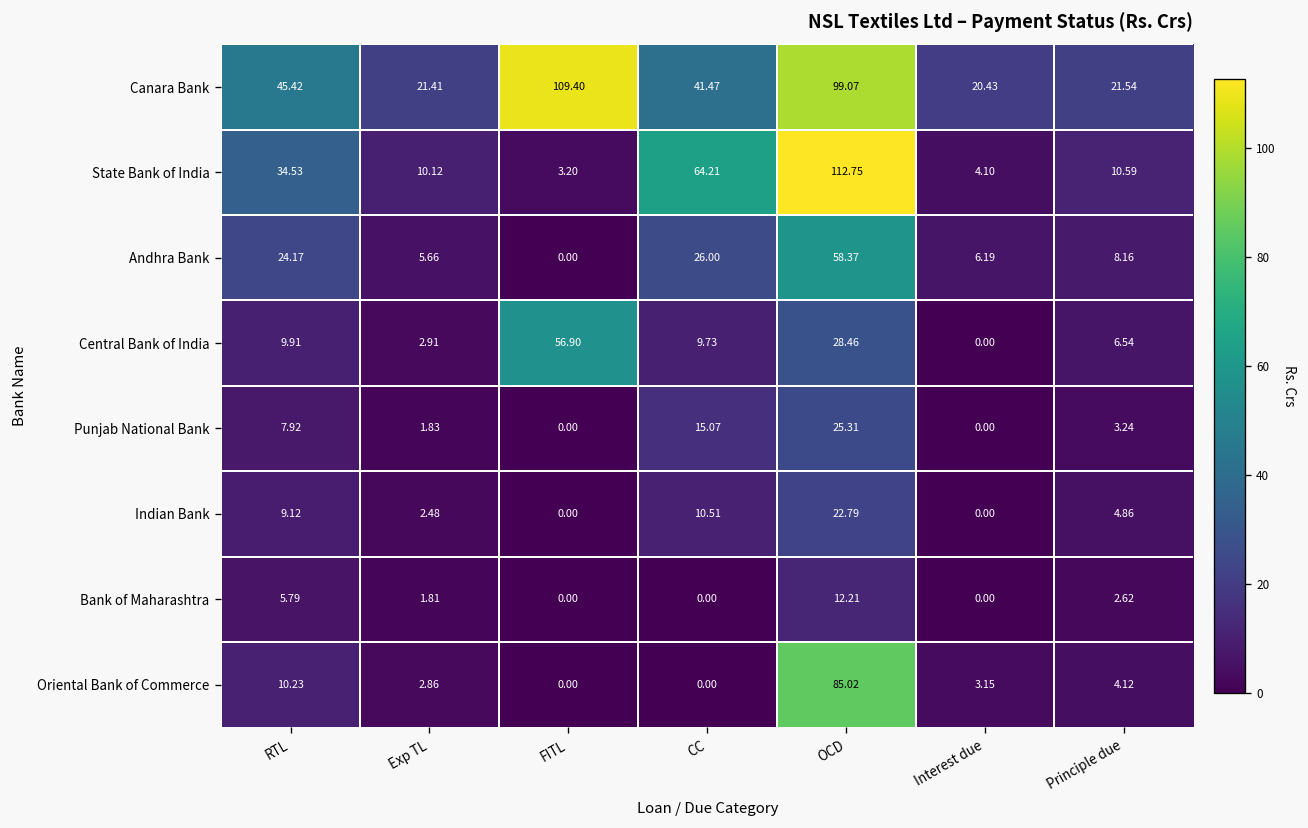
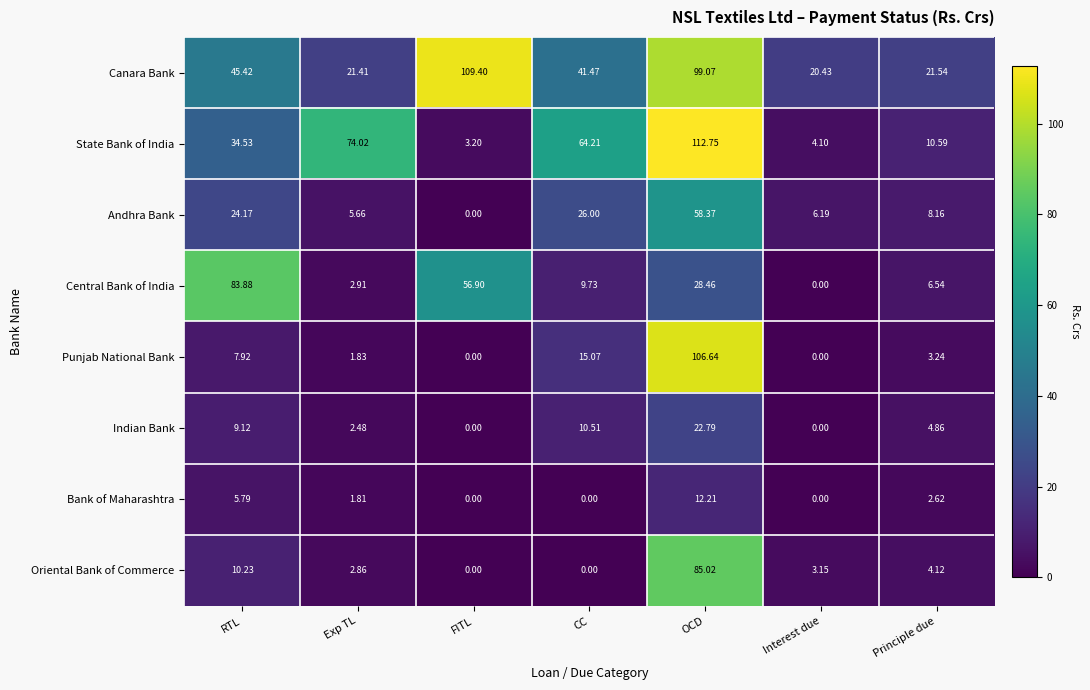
  {
    "Canara Bank": {
      "RTL": 45.42,
      "Exp TL": 21.41,
      "FITL": 109.40,
      "CC": 41.47,
      "OCD": 99.07,
      "Interest due": 20.43,
      "Principle due": 21.54
    },
    "State Bank of India": {
      "RTL": 34.53,
-     "Exp TL": 10.12,
+     "Exp TL": 74.02,
      "FITL": 3.20,
      "CC": 64.21,
      "OCD": 112.75,
      "Interest due": 4.10,
      "Principle due": 10.59
    },
    "Andhra Bank": {
      "RTL": 24.17,
      "Exp TL": 5.66,
      "FITL": 0.00,
      "CC": 26.00,
      "OCD": 58.37,
      "Interest due": 6.19,
      "Principle due": 8.16
    },
    "Central Bank of India": {
-     "RTL": 9.91,
+     "RTL": 83.88,
      "Exp TL": 2.91,
      "FITL": 56.90,
      "CC": 9.73,
      "OCD": 28.46,
      "Interest due": 0.00,
      "Principle due": 6.54
    },
    "Punjab National Bank": {
      "RTL": 7.92,
      "Exp TL": 1.83,
      "FITL": 0.00,
      "CC": 15.07,
-     "OCD": 25.31,
+     "OCD": 106.64,
      "Interest due": 0.00,
      "Principle due": 3.24
    },
    "Indian Bank": {
      "RTL": 9.12,
      "Exp TL": 2.48,
      "FITL": 0.00,
      "CC": 10.51,
      "OCD": 22.79,
      "Interest due": 0.00,
      "Principle due": 4.86
    },
    "Bank of Maharashtra": {
      "RTL": 5.79,
      "Exp TL": 1.81,
      "FITL": 0.00,
      "CC": 0.00,
      "OCD": 12.21,
      "Interest due": 0.00,
      "Principle due": 2.62
    },
    "Oriental Bank of Commerce": {
      "RTL": 10.23,
      "Exp TL": 2.86,
      "FITL": 0.00,
      "CC": 0.00,
      "OCD": 85.02,
      "Interest due": 3.15,
      "Principle due": 4.12
    }
  }
